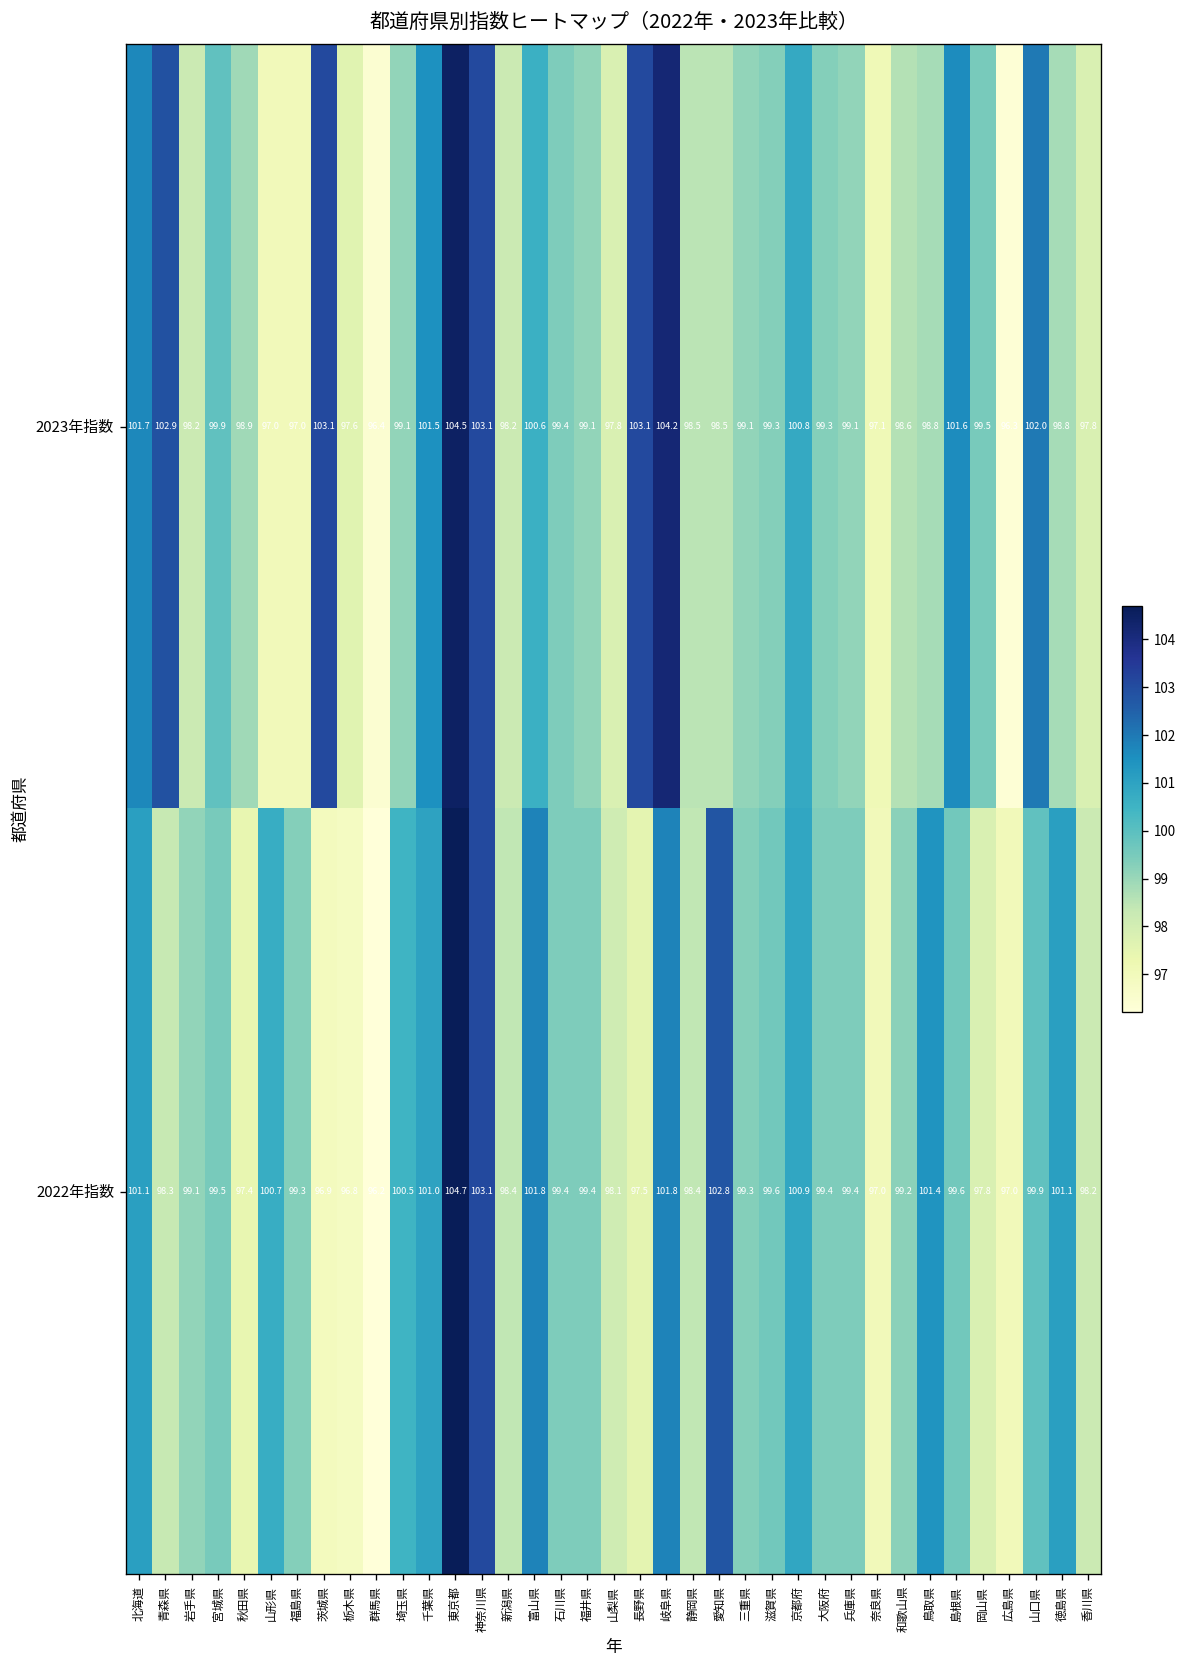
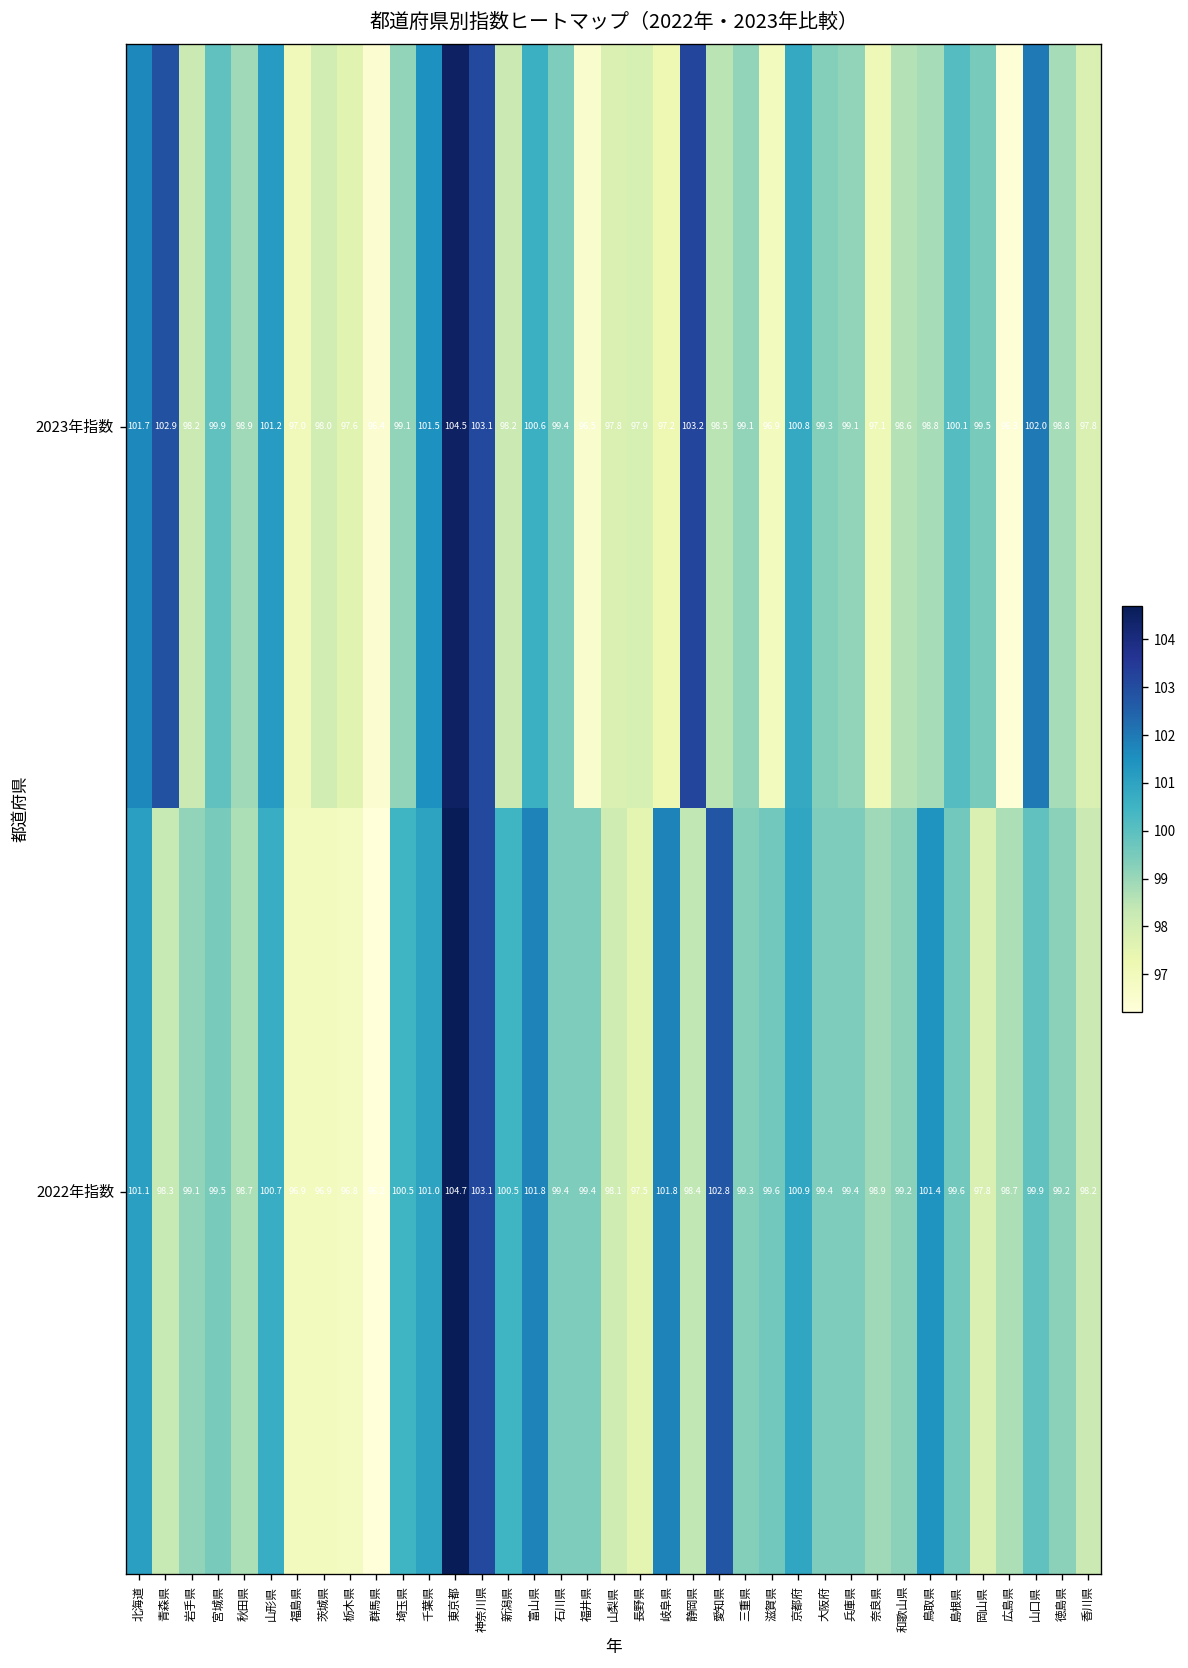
  {
    "2023年指数": {
      "北海道": 101.7,
      "青森県": 102.9,
      "岩手県": 98.2,
      "宮城県": 99.9,
      "秋田県": 98.9,
-     "山形県": 97.0,
+     "山形県": 101.2,
      "福島県": 97.0,
-     "茨城県": 103.1,
+     "茨城県": 98.0,
      "栃木県": 97.6,
      "埼玉県": 99.1,
      "千葉県": 101.5,
      "東京都": 104.5,
      "神奈川県": 103.1,
      "新潟県": 98.2,
      "富山県": 100.6,
      "石川県": 99.4,
-     "福井県": 99.1,
+     "福井県": 96.5,
      "山梨県": 97.8,
-     "長野県": 103.1,
-     "岐阜県": 104.2,
-     "静岡県": 98.5,
+     "長野県": 97.9,
+     "岐阜県": 97.2,
+     "静岡県": 103.2,
      "愛知県": 98.5,
      "三重県": 99.1,
-     "滋賀県": 99.3,
+     "滋賀県": 96.9,
      "京都府": 100.8,
      "大阪府": 99.3,
      "兵庫県": 99.1,
      "奈良県": 97.1,
      "和歌山県": 98.6,
      "鳥取県": 98.8,
-     "島根県": 101.6,
+     "島根県": 100.1,
      "岡山県": 99.5,
      "山口県": 102.0,
      "徳島県": 98.8,
      "香川県": 97.8
    },
    "2022年指数": {
      "北海道": 101.1,
      "青森県": 98.3,
      "岩手県": 99.1,
      "宮城県": 99.5,
-     "秋田県": 97.4,
+     "秋田県": 98.7,
      "山形県": 100.7,
-     "福島県": 99.3,
+     "福島県": 96.9,
      "茨城県": 96.9,
      "栃木県": 96.8,
      "埼玉県": 100.5,
      "千葉県": 101.0,
      "東京都": 104.7,
      "神奈川県": 103.1,
-     "新潟県": 98.4,
+     "新潟県": 100.5,
      "富山県": 101.8,
      "石川県": 99.4,
      "福井県": 99.4,
      "山梨県": 98.1,
      "長野県": 97.5,
      "岐阜県": 101.8,
      "静岡県": 98.4,
      "愛知県": 102.8,
      "三重県": 99.3,
      "滋賀県": 99.6,
      "京都府": 100.9,
      "大阪府": 99.4,
      "兵庫県": 99.4,
-     "奈良県": 97.0,
+     "奈良県": 98.9,
      "和歌山県": 99.2,
      "鳥取県": 101.4,
      "島根県": 99.6,
      "岡山県": 97.8,
-     "広島県": 97.0,
+     "広島県": 98.7,
      "山口県": 99.9,
-     "徳島県": 101.1,
+     "徳島県": 99.2,
      "香川県": 98.2
    }
  }
